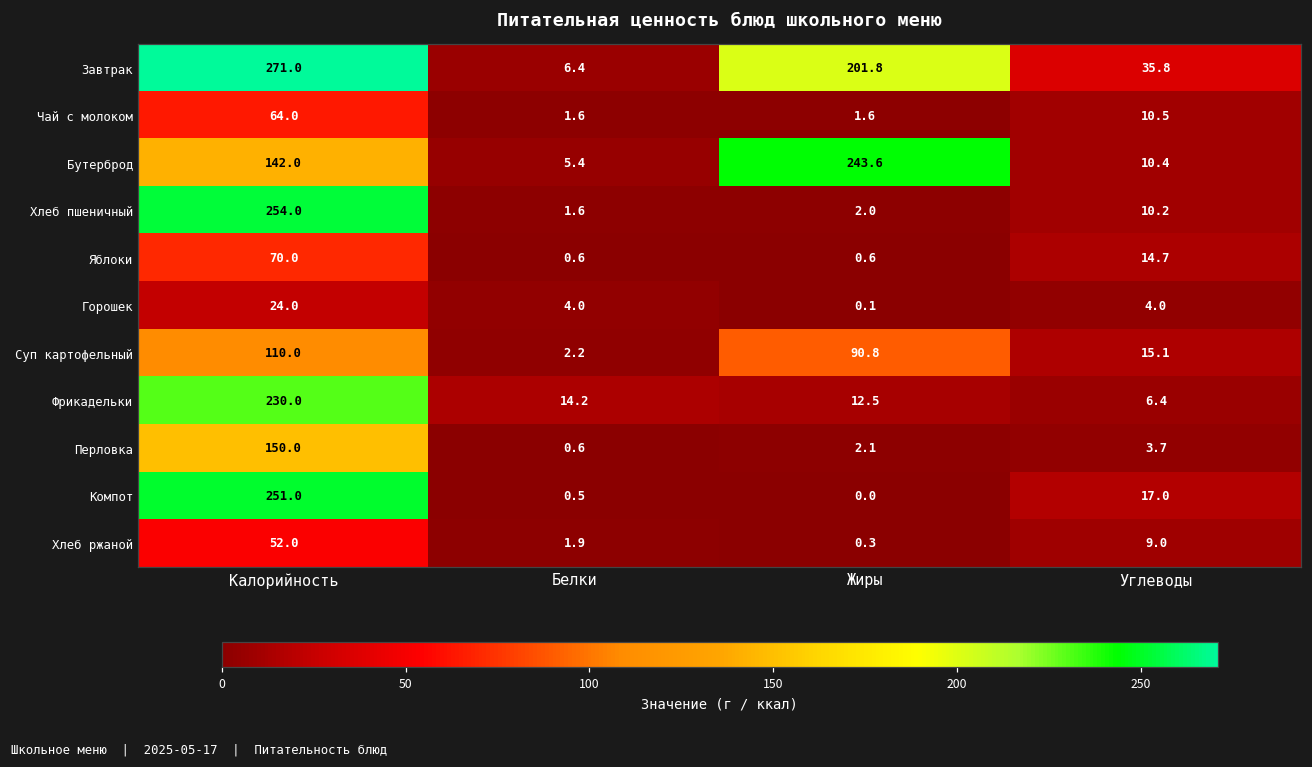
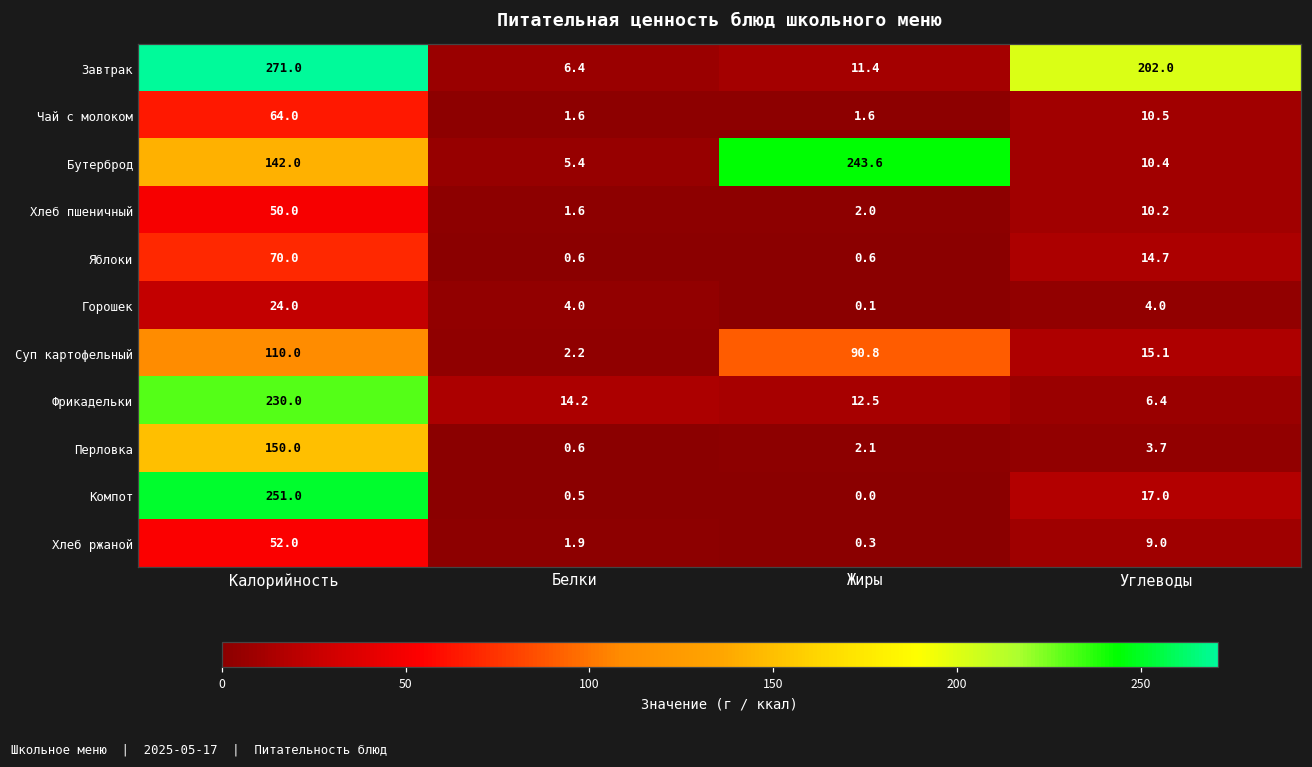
  {
    "Завтрак": {
      "Калорийность": 271.0,
      "Белки": 6.4,
-     "Жиры": 201.8,
-     "Углеводы": 35.8
+     "Жиры": 11.4,
+     "Углеводы": 202.0
    },
    "Чай с молоком": {
      "Калорийность": 64.0,
      "Белки": 1.6,
      "Жиры": 1.6,
      "Углеводы": 10.5
    },
    "Бутерброд": {
      "Калорийность": 142.0,
      "Белки": 5.4,
      "Жиры": 243.6,
      "Углеводы": 10.4
    },
    "Хлеб пшеничный": {
-     "Калорийность": 254.0,
+     "Калорийность": 50.0,
      "Белки": 1.6,
      "Жиры": 2.0,
      "Углеводы": 10.2
    },
    "Яблоки": {
      "Калорийность": 70.0,
      "Белки": 0.6,
      "Жиры": 0.6,
      "Углеводы": 14.7
    },
    "Горошек": {
      "Калорийность": 24.0,
      "Белки": 4.0,
      "Жиры": 0.1,
      "Углеводы": 4.0
    },
    "Суп картофельный": {
      "Калорийность": 110.0,
      "Белки": 2.2,
      "Жиры": 90.8,
      "Углеводы": 15.1
    },
    "Фрикадельки": {
      "Калорийность": 230.0,
      "Белки": 14.2,
      "Жиры": 12.5,
      "Углеводы": 6.4
    },
    "Перловка": {
      "Калорийность": 150.0,
      "Белки": 0.6,
      "Жиры": 2.1,
      "Углеводы": 3.7
    },
    "Компот": {
      "Калорийность": 251.0,
      "Белки": 0.5,
      "Жиры": 0.0,
      "Углеводы": 17.0
    },
    "Хлеб ржаной": {
      "Калорийность": 52.0,
      "Белки": 1.9,
      "Жиры": 0.3,
      "Углеводы": 9.0
    }
  }
